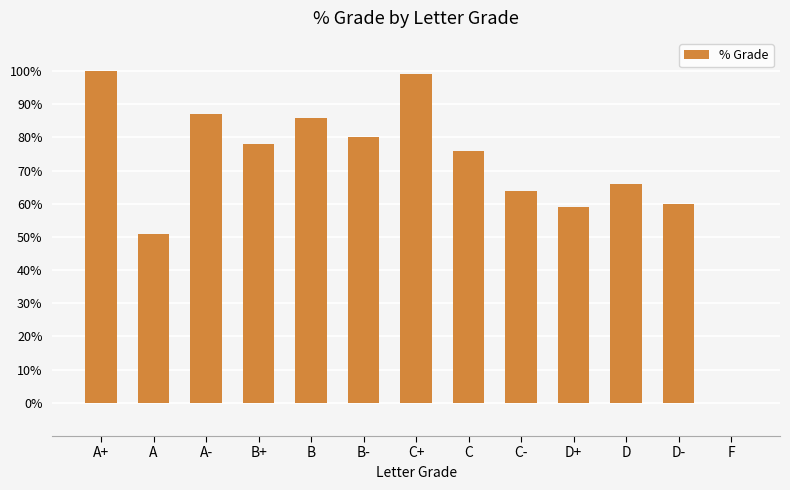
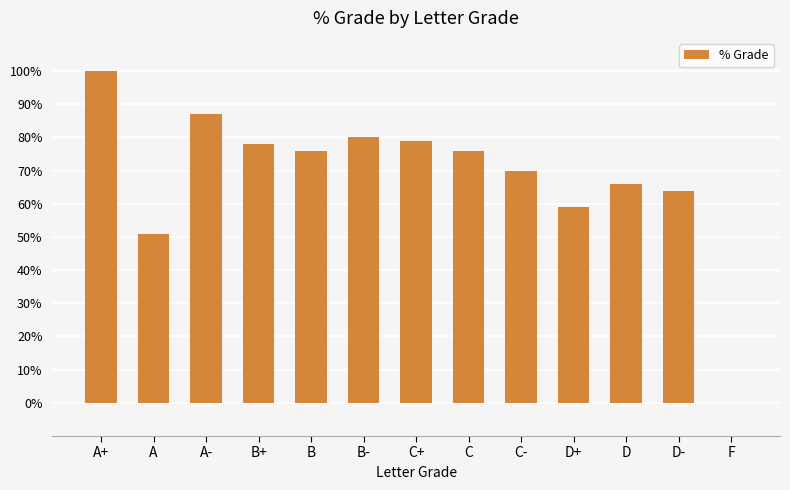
  {
    "A+": "100%",
    "A": "51%",
    "A-": "87%",
    "B+": "78%",
-   "B": "86%",
+   "B": "76%",
    "B-": "80%",
-   "C+": "99%",
+   "C+": "79%",
    "C": "76%",
-   "C-": "64%",
+   "C-": "70%",
    "D+": "59%",
    "D": "66%",
-   "D-": "60%",
+   "D-": "64%",
    "F": "0%"
  }
